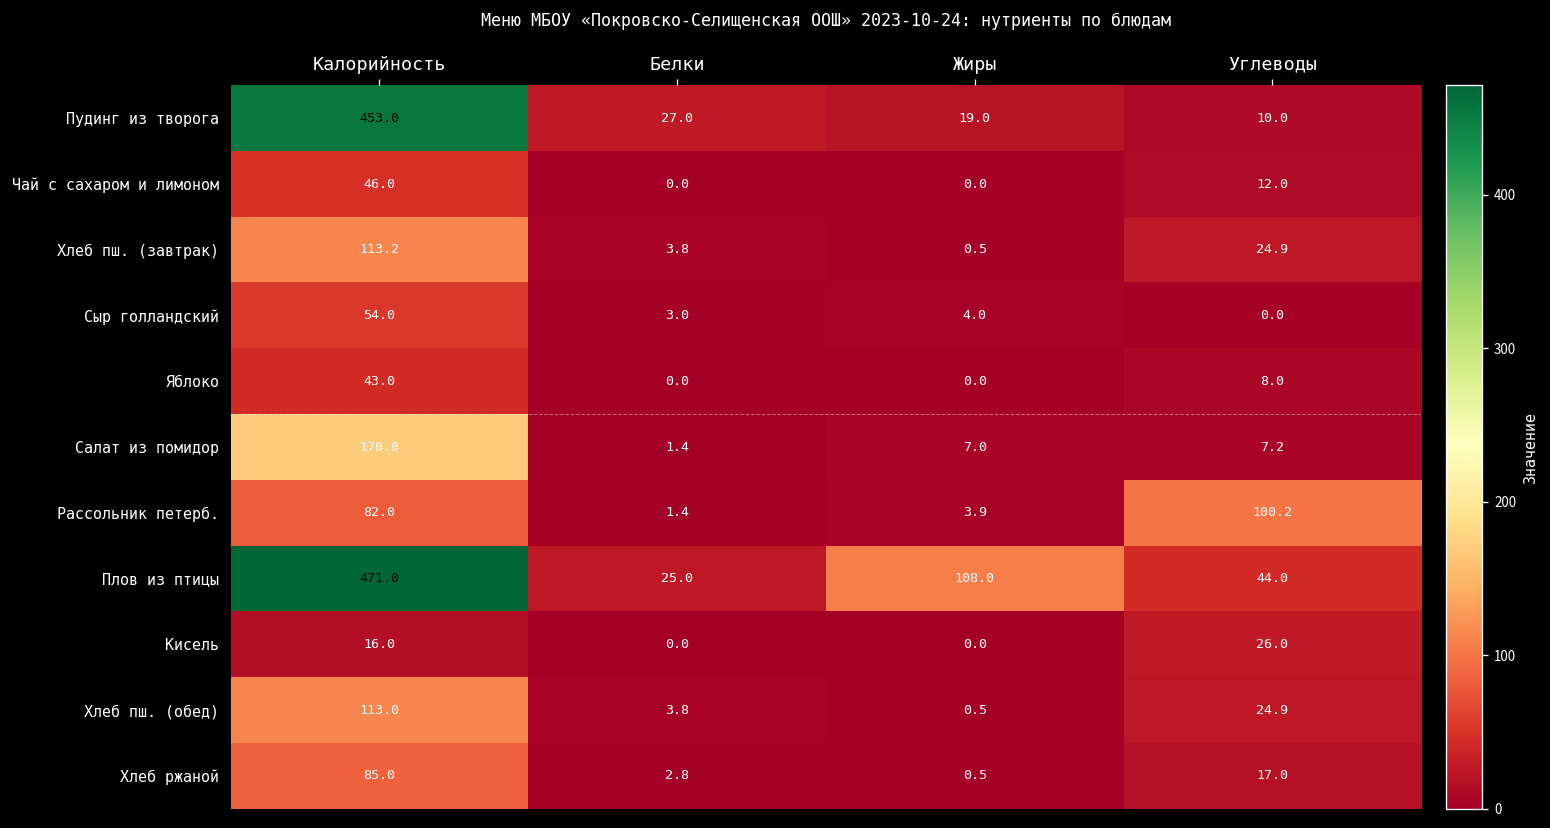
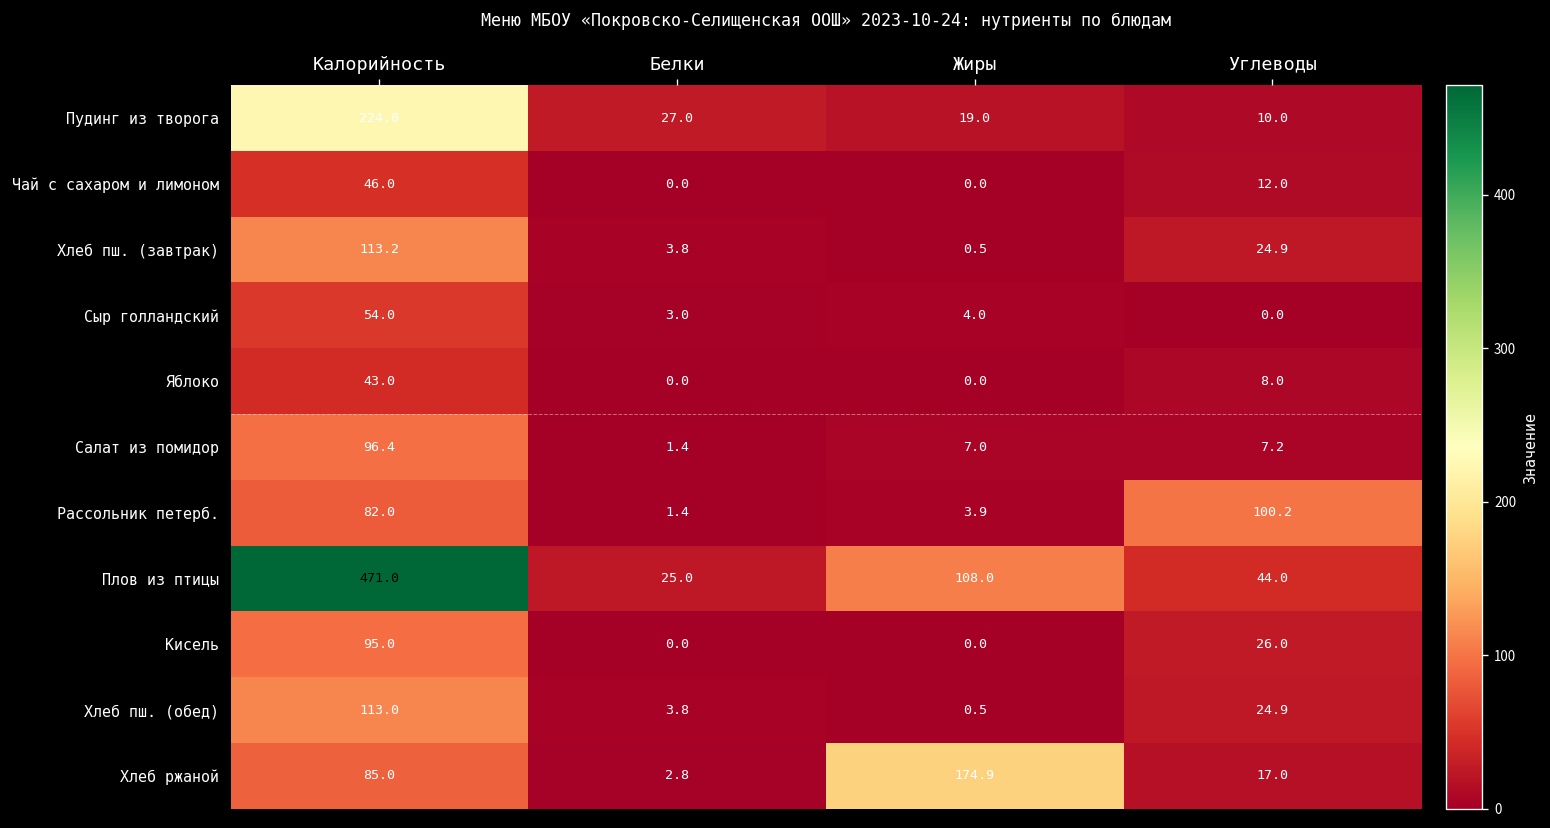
  {
    "Пудинг из творога": {
-     "Калорийность": 453.0,
+     "Калорийность": 224.0,
      "Белки": 27.0,
      "Жиры": 19.0,
      "Углеводы": 10.0
    },
    "Чай с сахаром и лимоном": {
      "Калорийность": 46.0,
      "Белки": 0.0,
      "Жиры": 0.0,
      "Углеводы": 12.0
    },
    "Хлеб пш. (завтрак)": {
      "Калорийность": 113.2,
      "Белки": 3.8,
      "Жиры": 0.5,
      "Углеводы": 24.9
    },
    "Сыр голландский": {
      "Калорийность": 54.0,
      "Белки": 3.0,
      "Жиры": 4.0,
      "Углеводы": 0.0
    },
    "Яблоко": {
      "Калорийность": 43.0,
      "Белки": 0.0,
      "Жиры": 0.0,
      "Углеводы": 8.0
    },
    "Салат из помидор": {
-     "Калорийность": 170.0,
+     "Калорийность": 96.4,
      "Белки": 1.4,
      "Жиры": 7.0,
      "Углеводы": 7.2
    },
    "Рассольник петерб.": {
      "Калорийность": 82.0,
      "Белки": 1.4,
      "Жиры": 3.9,
      "Углеводы": 100.2
    },
    "Плов из птицы": {
      "Калорийность": 471.0,
      "Белки": 25.0,
      "Жиры": 108.0,
      "Углеводы": 44.0
    },
    "Кисель": {
-     "Калорийность": 16.0,
+     "Калорийность": 95.0,
      "Белки": 0.0,
      "Жиры": 0.0,
      "Углеводы": 26.0
    },
    "Хлеб пш. (обед)": {
      "Калорийность": 113.0,
      "Белки": 3.8,
      "Жиры": 0.5,
      "Углеводы": 24.9
    },
    "Хлеб ржаной": {
      "Калорийность": 85.0,
      "Белки": 2.8,
-     "Жиры": 0.5,
+     "Жиры": 174.9,
      "Углеводы": 17.0
    }
  }
